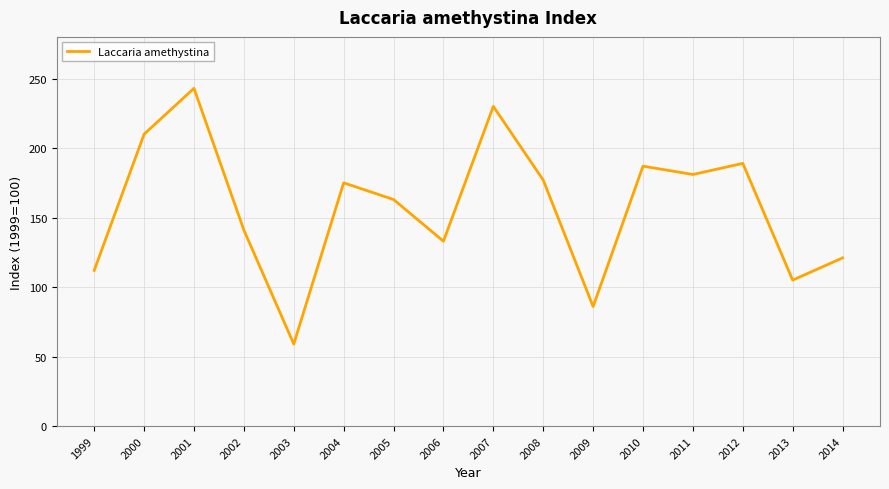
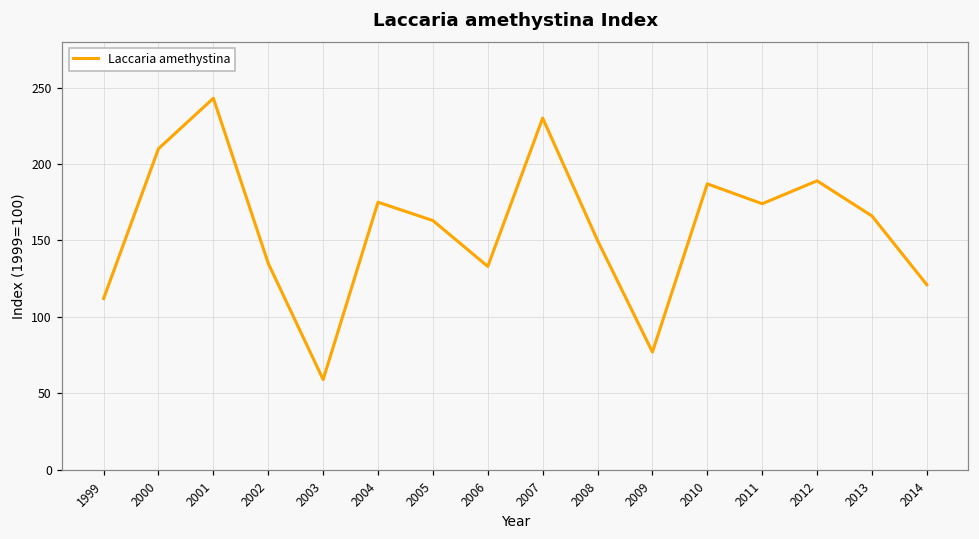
  {
    "1999": 112,
    "2000": 210,
    "2001": 243,
-   "2002": 141,
+   "2002": 135,
    "2003": 59,
    "2004": 175,
    "2005": 163,
    "2006": 133,
    "2007": 230,
-   "2008": 177,
-   "2009": 86,
+   "2008": 150,
+   "2009": 77,
    "2010": 187,
-   "2011": 181,
+   "2011": 174,
    "2012": 189,
-   "2013": 105,
+   "2013": 166,
    "2014": 121
  }
